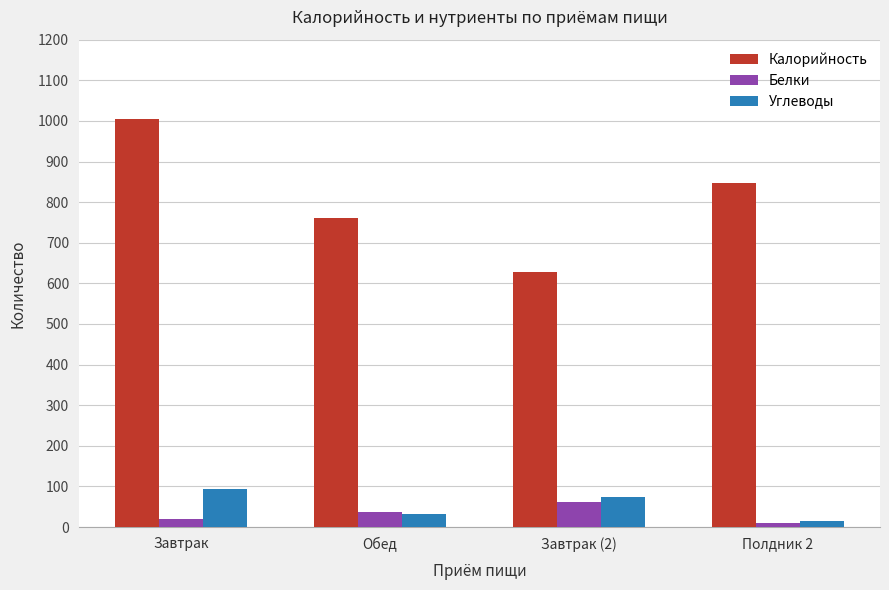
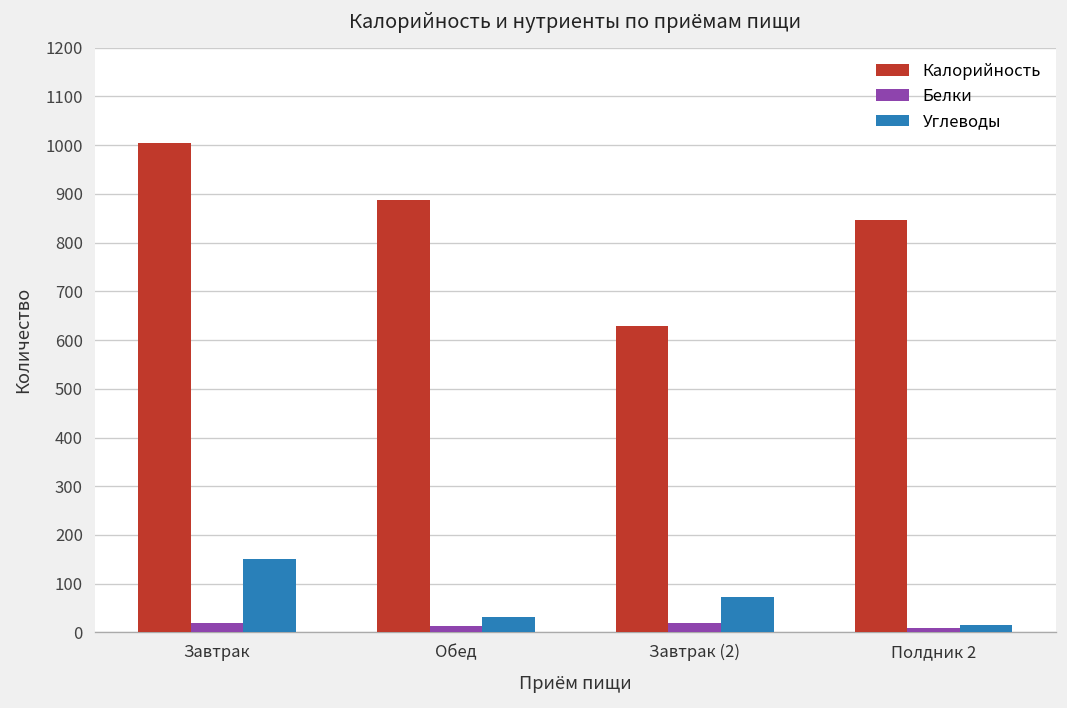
  {
    "Калорийность": {
      "Завтрак": 1010,
-     "Обед": 760,
+     "Обед": 890,
      "Завтрак (2)": 630,
      "Полдник 2": 850
    },
    "Белки": {
      "Завтрак": 20,
-     "Обед": 40,
-     "Завтрак (2)": 60,
+     "Обед": 10,
+     "Завтрак (2)": 20,
      "Полдник 2": 10
    },
    "Углеводы": {
-     "Завтрак": 90,
+     "Завтрак": 150,
      "Обед": 30,
      "Завтрак (2)": 70,
      "Полдник 2": 20
    }
  }
